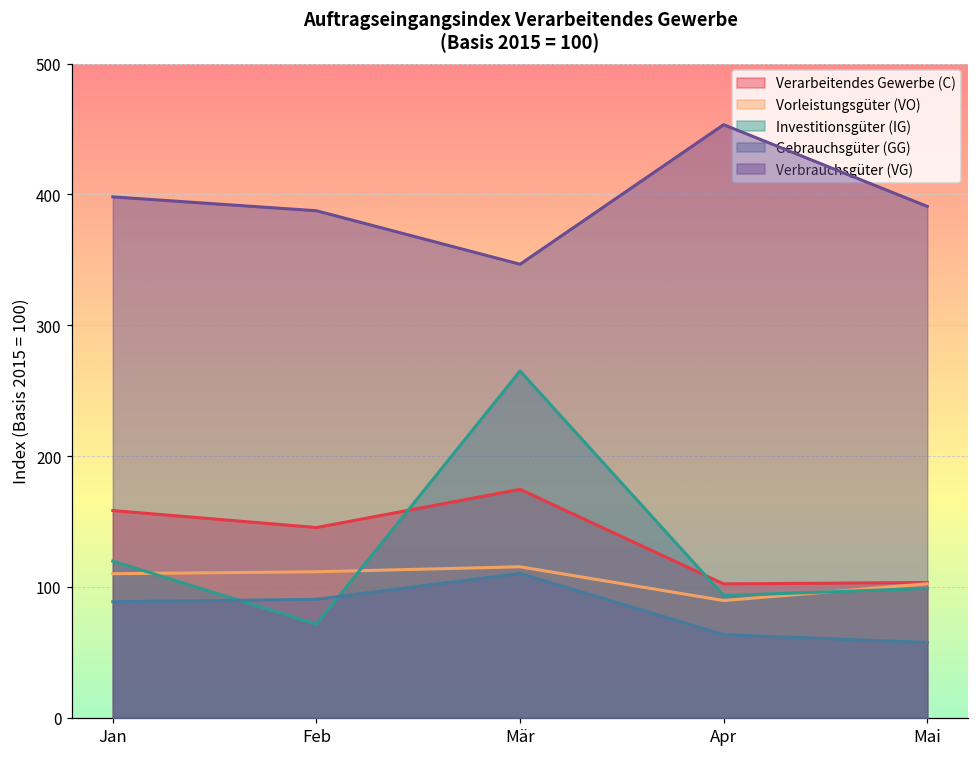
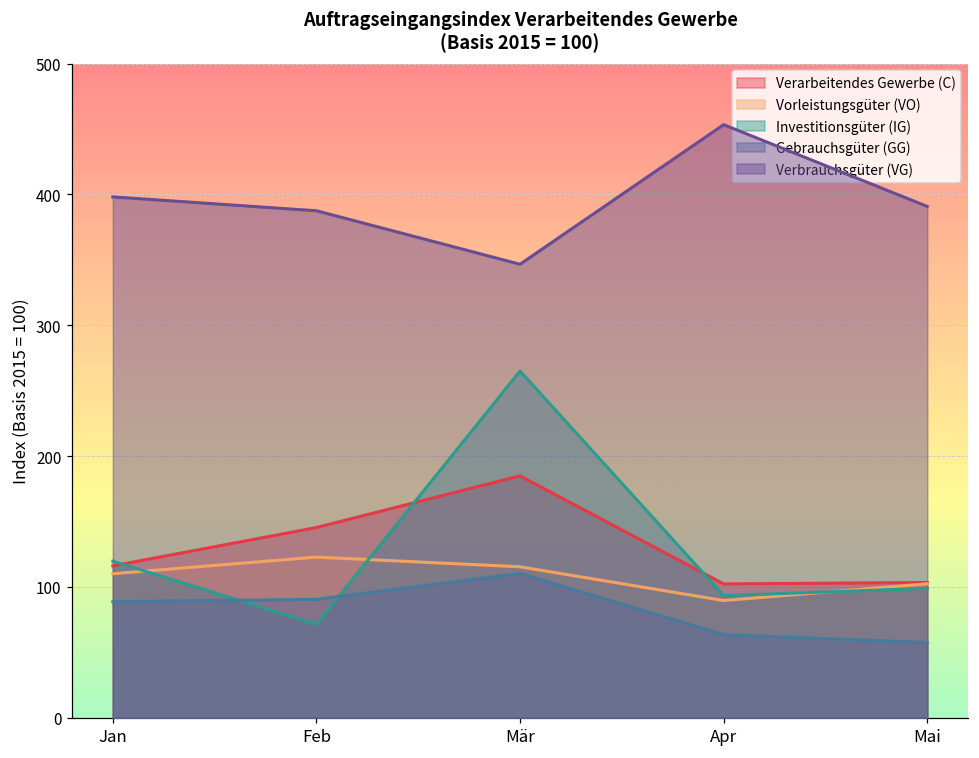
  {
    "Verarbeitendes Gewerbe (C)": {
-     "Jan": 158,
+     "Jan": 116,
      "Feb": 145,
-     "Mär": 175,
+     "Mär": 185,
      "Apr": 102
    },
    "Vorleistungsgüter (VO)": {
      "Jan": 110,
-     "Feb": 112,
+     "Feb": 123,
      "Mär": 115,
      "Apr": 90
    }
  }
